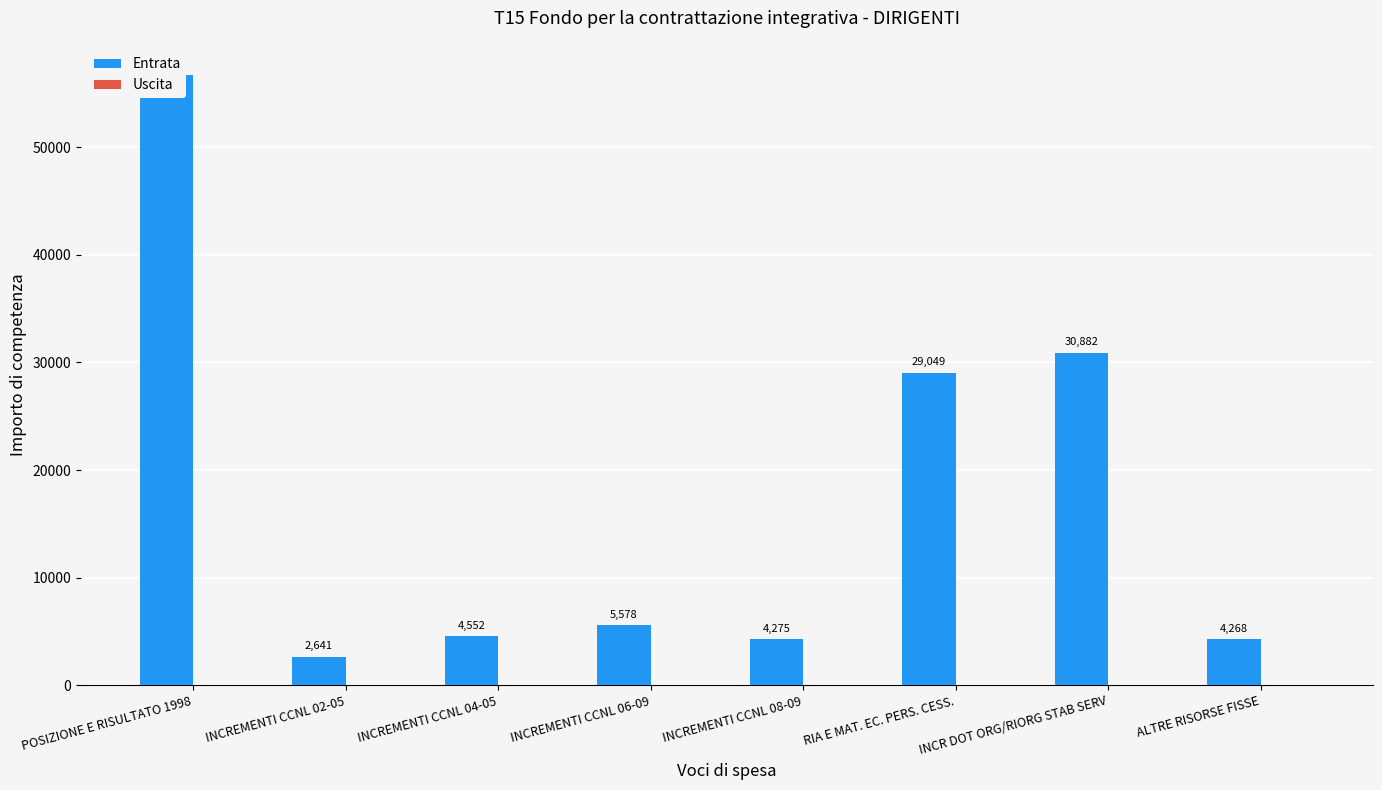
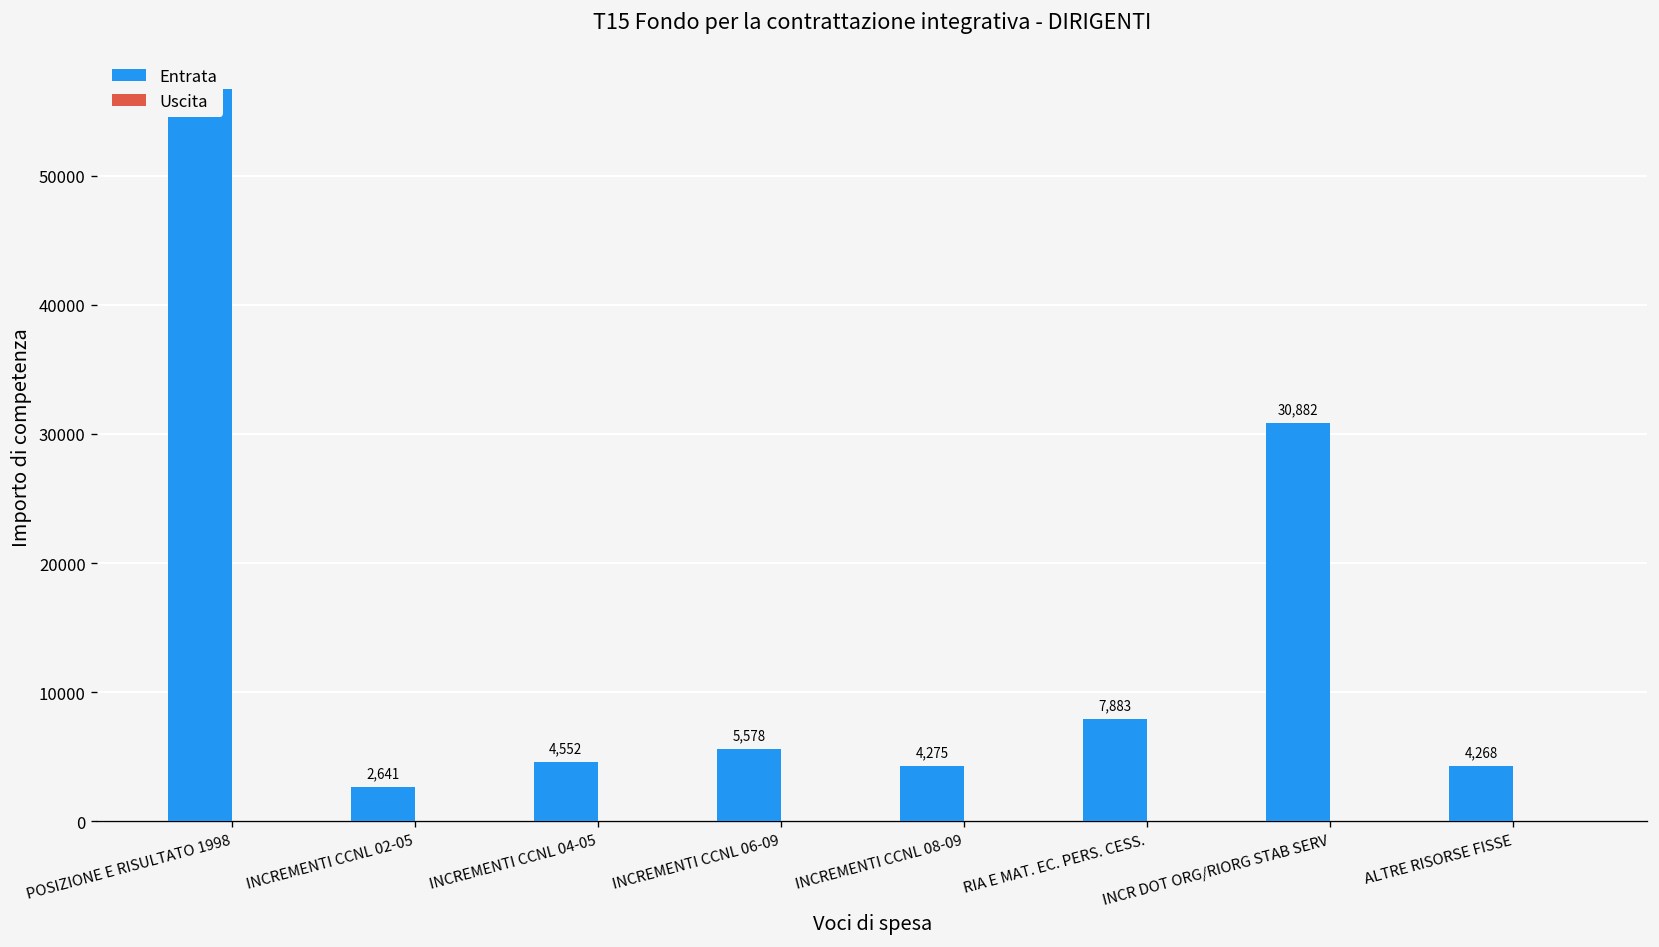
  {
    "Entrata": {
      "INCREMENTI CCNL 02-05": "2,641",
      "INCREMENTI CCNL 04-05": "4,552",
      "INCREMENTI CCNL 06-09": "5,578",
      "INCREMENTI CCNL 08-09": "4,275",
-     "RIA E MAT. EC. PERS. CESS.": "29,049",
+     "RIA E MAT. EC. PERS. CESS.": "7,883",
      "INCR DOT ORG/RIORG STAB SERV": "30,882",
      "ALTRE RISORSE FISSE": "4,268"
    },
    "Uscita": {
      "POSIZIONE E RISULTATO 1998": "0",
      "INCREMENTI CCNL 02-05": "0",
      "INCREMENTI CCNL 04-05": "0",
      "INCREMENTI CCNL 06-09": "0",
      "INCREMENTI CCNL 08-09": "0",
      "RIA E MAT. EC. PERS. CESS.": "0",
      "INCR DOT ORG/RIORG STAB SERV": "0",
      "ALTRE RISORSE FISSE": "0"
    }
  }
